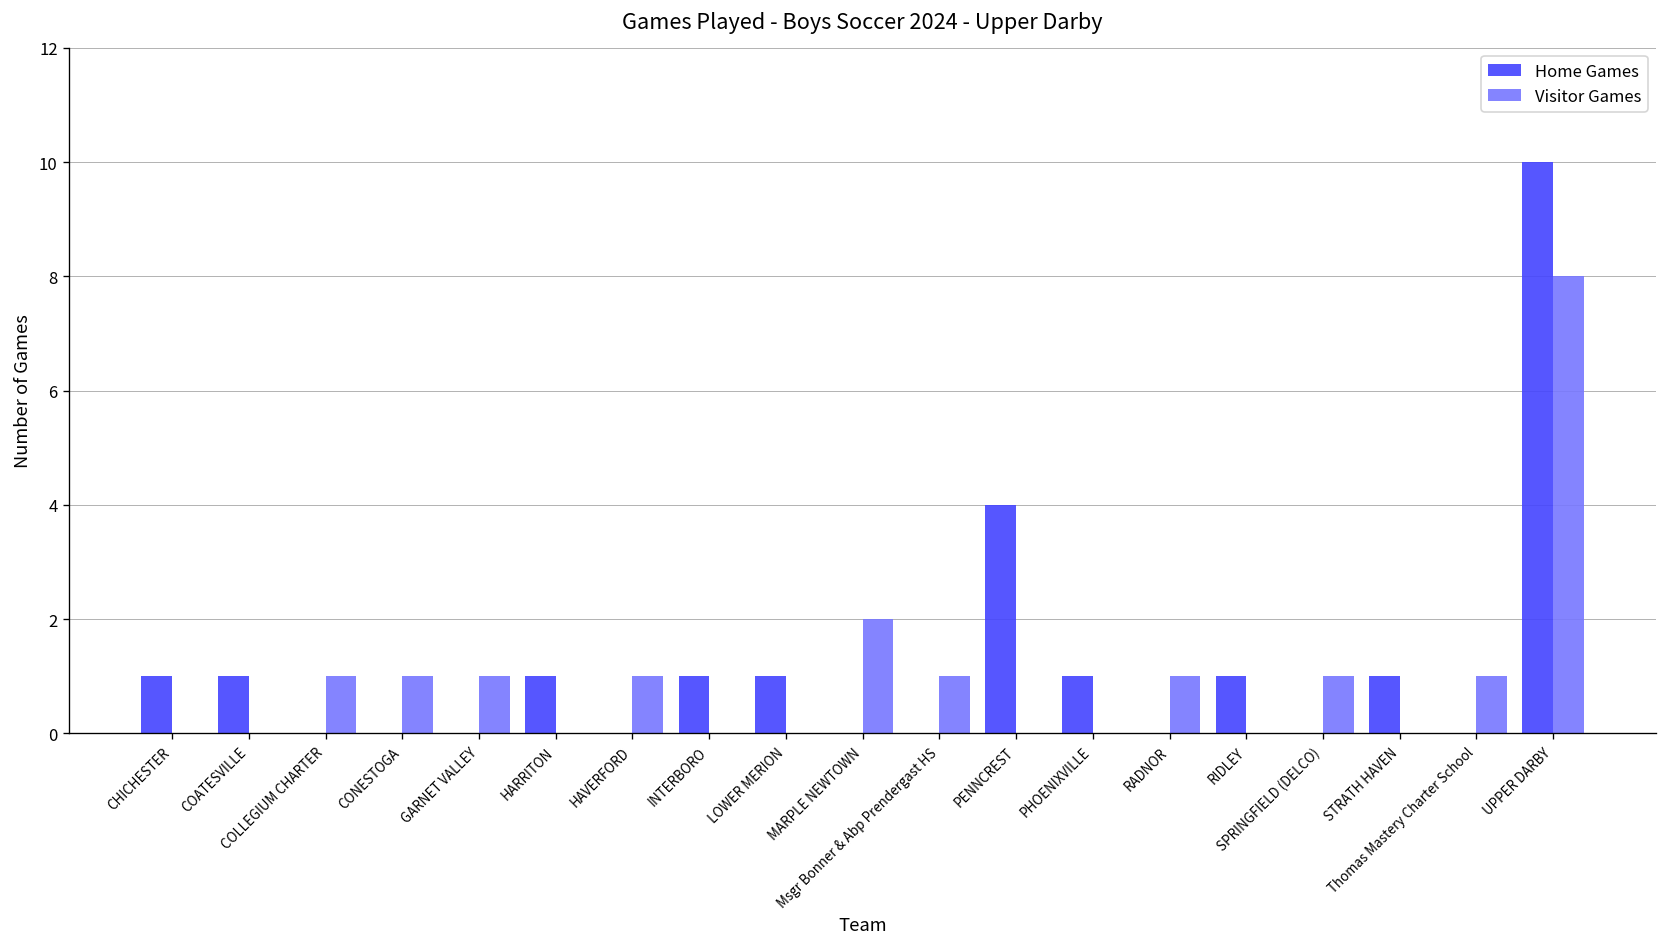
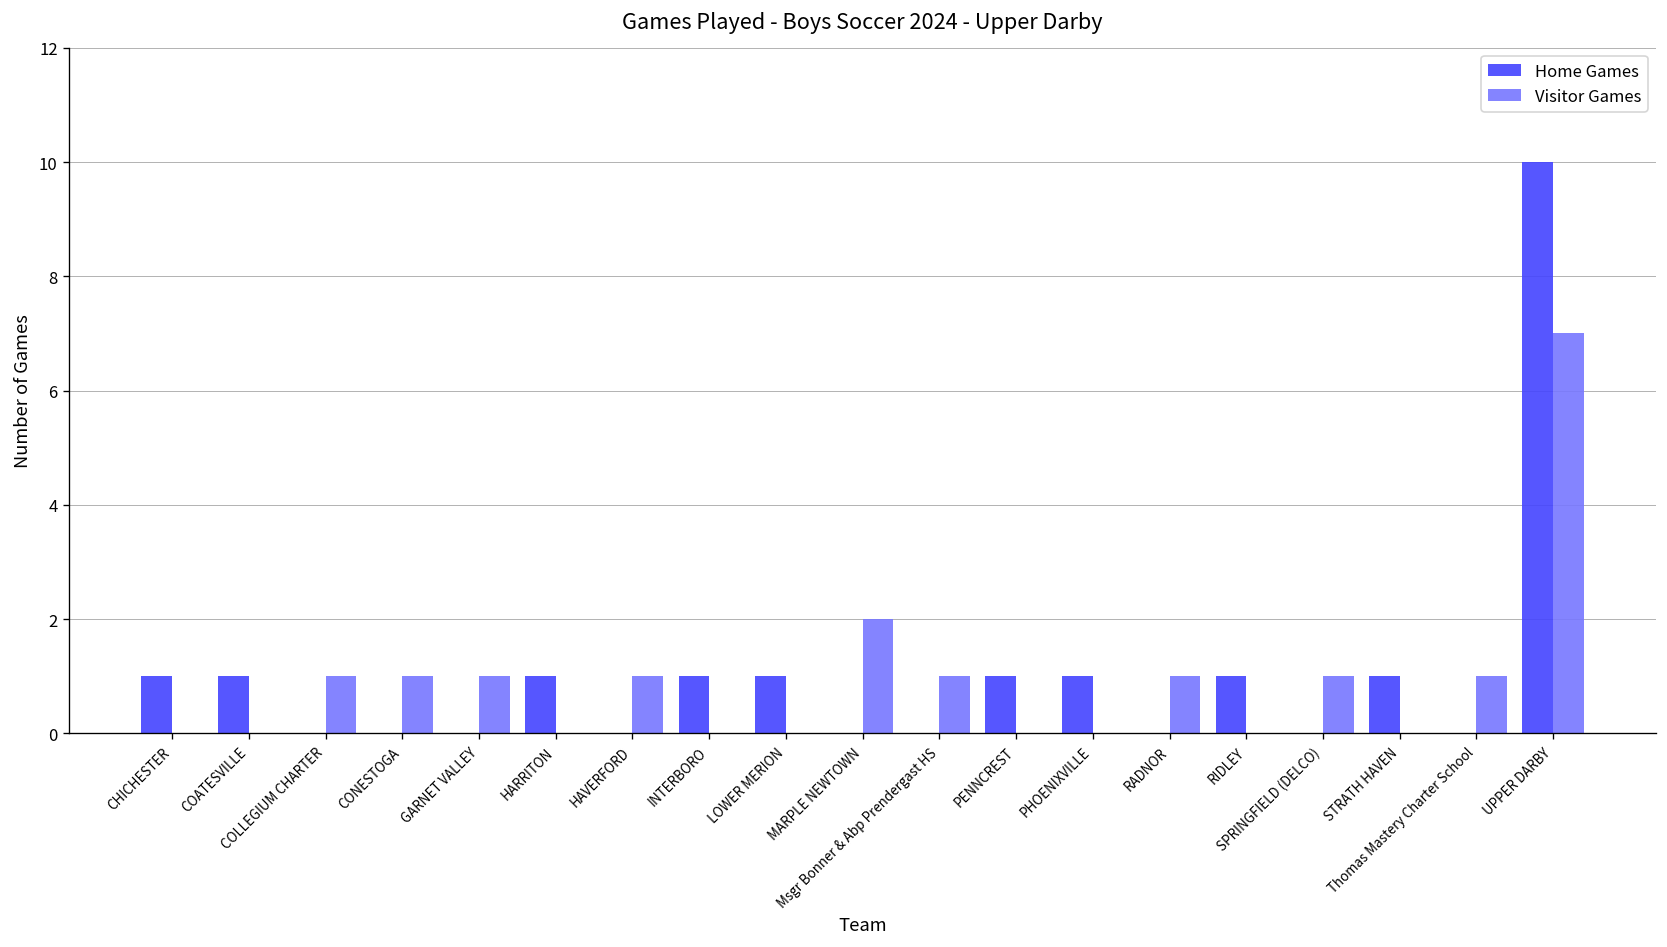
  {
    "Home Games": {
      "CHICHESTER": 1,
      "COATESVILLE": 1,
      "COLLEGIUM CHARTER": 0,
      "CONESTOGA": 0,
      "GARNET VALLEY": 0,
      "HARRITON": 1,
      "HAVERFORD": 0,
      "INTERBORO": 1,
      "LOWER MERION": 1,
      "MARPLE NEWTOWN": 0,
      "Msgr Bonner & Abp Prendergast HS": 0,
-     "PENNCREST": 4,
+     "PENNCREST": 1,
      "PHOENIXVILLE": 1,
      "RADNOR": 0,
      "RIDLEY": 1,
      "SPRINGFIELD (DELCO)": 0,
      "STRATH HAVEN": 1,
      "Thomas Mastery Charter School": 0,
      "UPPER DARBY": 10
    },
    "Visitor Games": {
      "CHICHESTER": 0,
      "COATESVILLE": 0,
      "COLLEGIUM CHARTER": 1,
      "CONESTOGA": 1,
      "GARNET VALLEY": 1,
      "HARRITON": 0,
      "HAVERFORD": 1,
      "INTERBORO": 0,
      "LOWER MERION": 0,
      "MARPLE NEWTOWN": 2,
      "Msgr Bonner & Abp Prendergast HS": 1,
      "PENNCREST": 0,
      "PHOENIXVILLE": 0,
      "RADNOR": 1,
      "RIDLEY": 0,
      "SPRINGFIELD (DELCO)": 1,
      "STRATH HAVEN": 0,
      "Thomas Mastery Charter School": 1,
-     "UPPER DARBY": 8
+     "UPPER DARBY": 7
    }
  }
